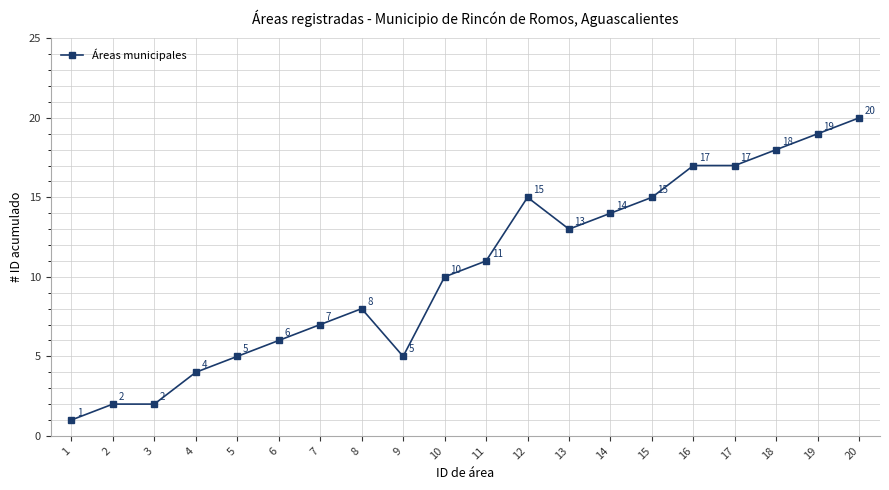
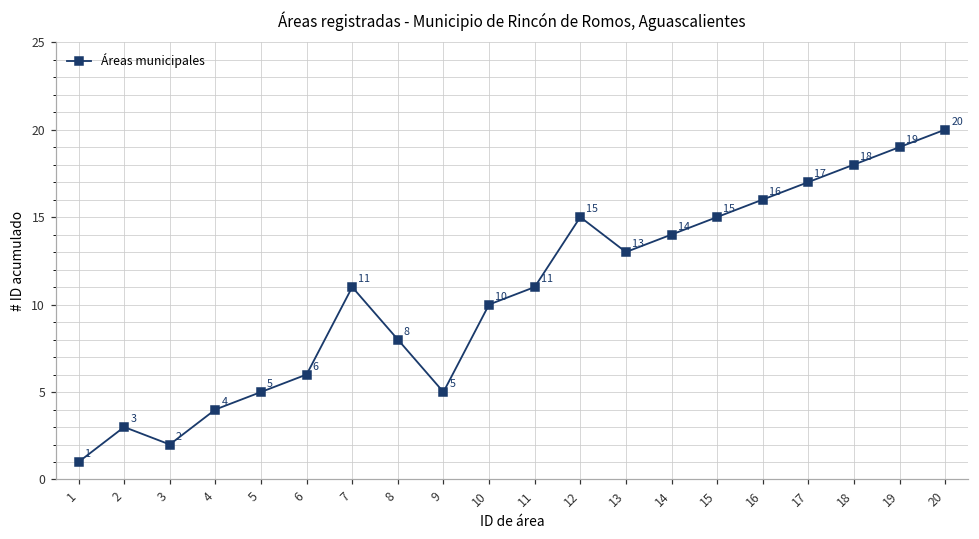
  {
    "1": 1,
-   "2": 2,
+   "2": 3,
    "3": 2,
    "4": 4,
    "5": 5,
    "6": 6,
-   "7": 7,
+   "7": 11,
    "8": 8,
    "9": 5,
    "10": 10,
    "11": 11,
    "12": 15,
    "13": 13,
    "14": 14,
    "15": 15,
-   "16": 17,
+   "16": 16,
    "17": 17,
    "18": 18,
    "19": 19,
    "20": 20
  }
